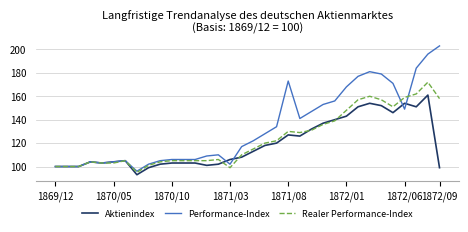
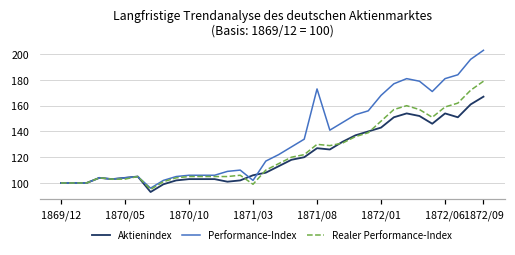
  {
    "Aktienindex": {
      "1871/03": 106,
      "1871/08": 127,
      "1872/01": 143,
      "1872/06": 154,
-     "1872/09": 99
+     "1872/09": 167
    },
    "Performance-Index": {
      "1871/03": 102,
      "1871/08": 173,
      "1872/01": 168,
-     "1872/06": 149,
+     "1872/06": 181,
      "1872/09": 203
    },
    "Realer Performance-Index": {
      "1871/03": 99,
      "1871/08": 130,
      "1872/01": 148,
      "1872/06": 159,
-     "1872/09": 158
+     "1872/09": 179
    }
  }
